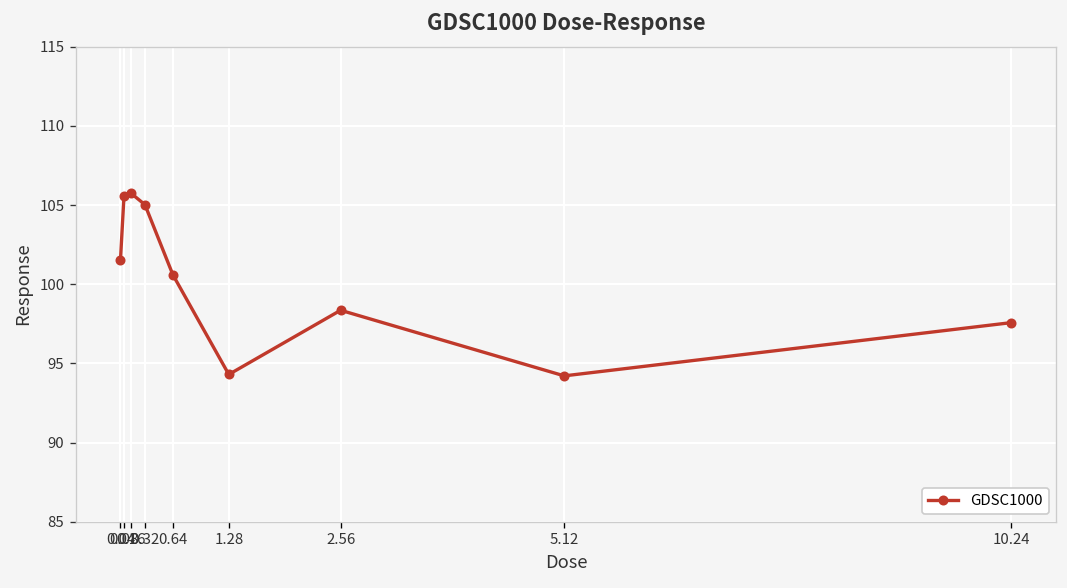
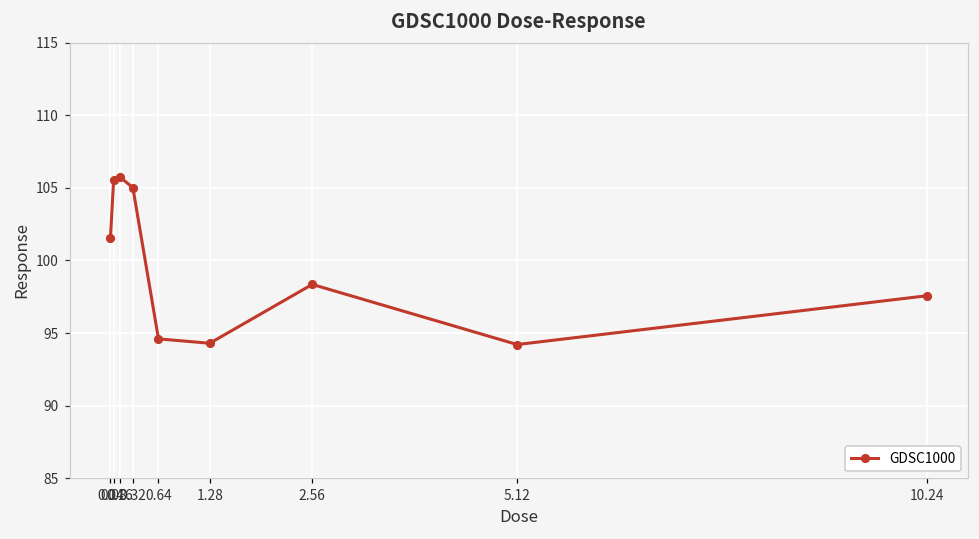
  {
-   "0.64": 100.6,
+   "0.64": 94.6,
    "1.28": 94.3,
    "2.56": 98.4,
    "5.12": 94.2,
    "10.24": 97.6
  }
